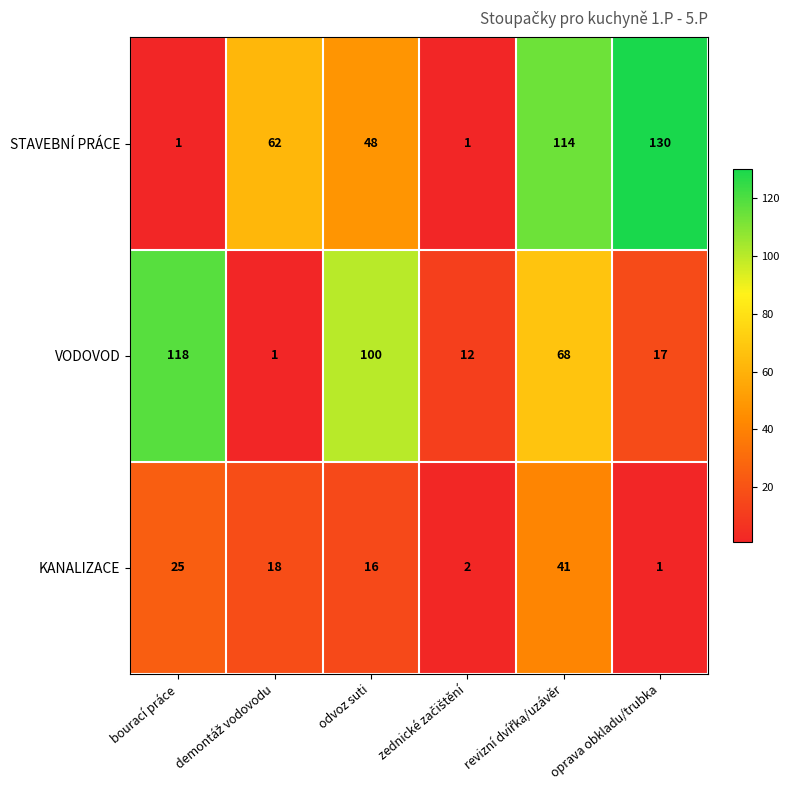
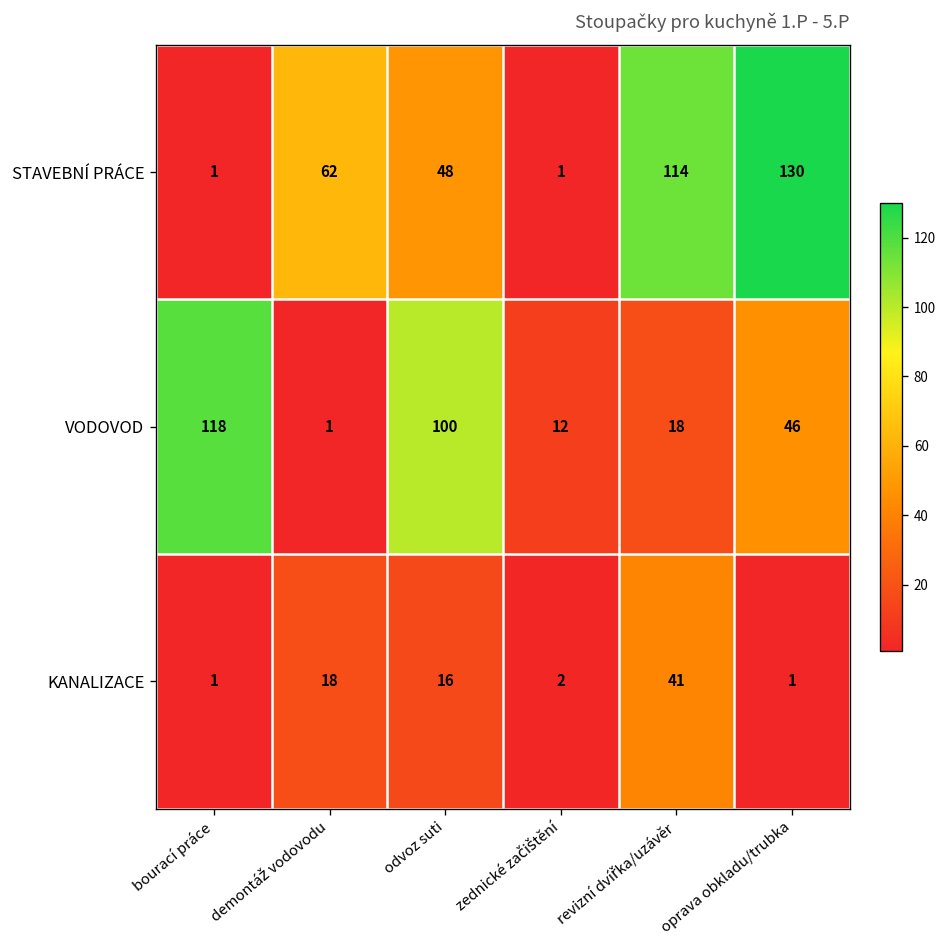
  {
    "STAVEBNÍ PRÁCE": {
      "bourací práce": 1,
      "demontáž vodovodu": 62,
      "odvoz suti": 48,
      "zednické začištění": 1,
      "revizní dvířka/uzávěr": 114,
      "oprava obkladu/trubka": 130
    },
    "VODOVOD": {
      "bourací práce": 118,
      "demontáž vodovodu": 1,
      "odvoz suti": 100,
      "zednické začištění": 12,
-     "revizní dvířka/uzávěr": 68,
-     "oprava obkladu/trubka": 17
+     "revizní dvířka/uzávěr": 18,
+     "oprava obkladu/trubka": 46
    },
    "KANALIZACE": {
-     "bourací práce": 25,
+     "bourací práce": 1,
      "demontáž vodovodu": 18,
      "odvoz suti": 16,
      "zednické začištění": 2,
      "revizní dvířka/uzávěr": 41,
      "oprava obkladu/trubka": 1
    }
  }
